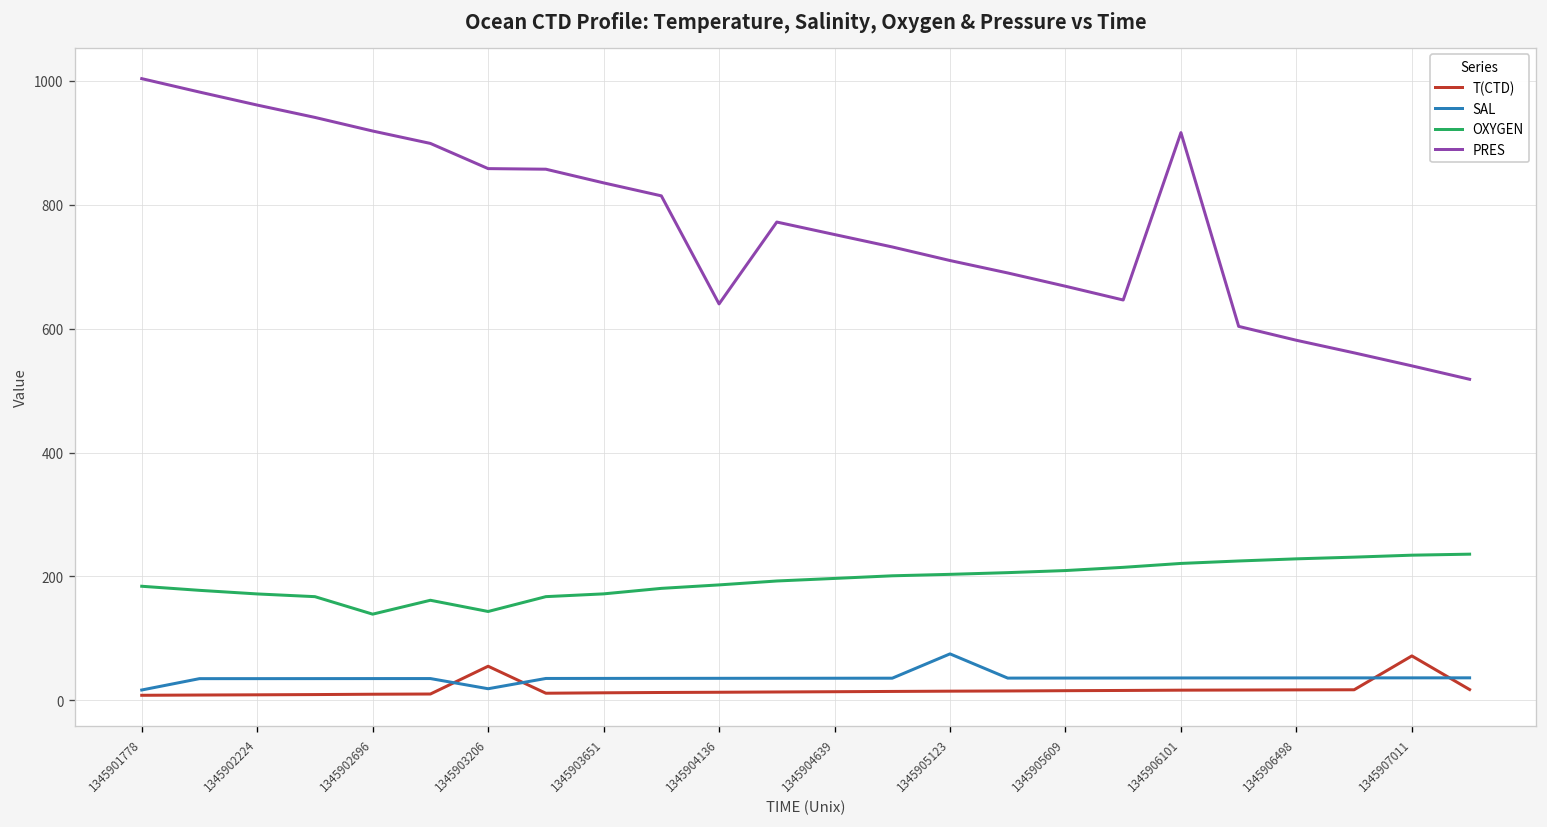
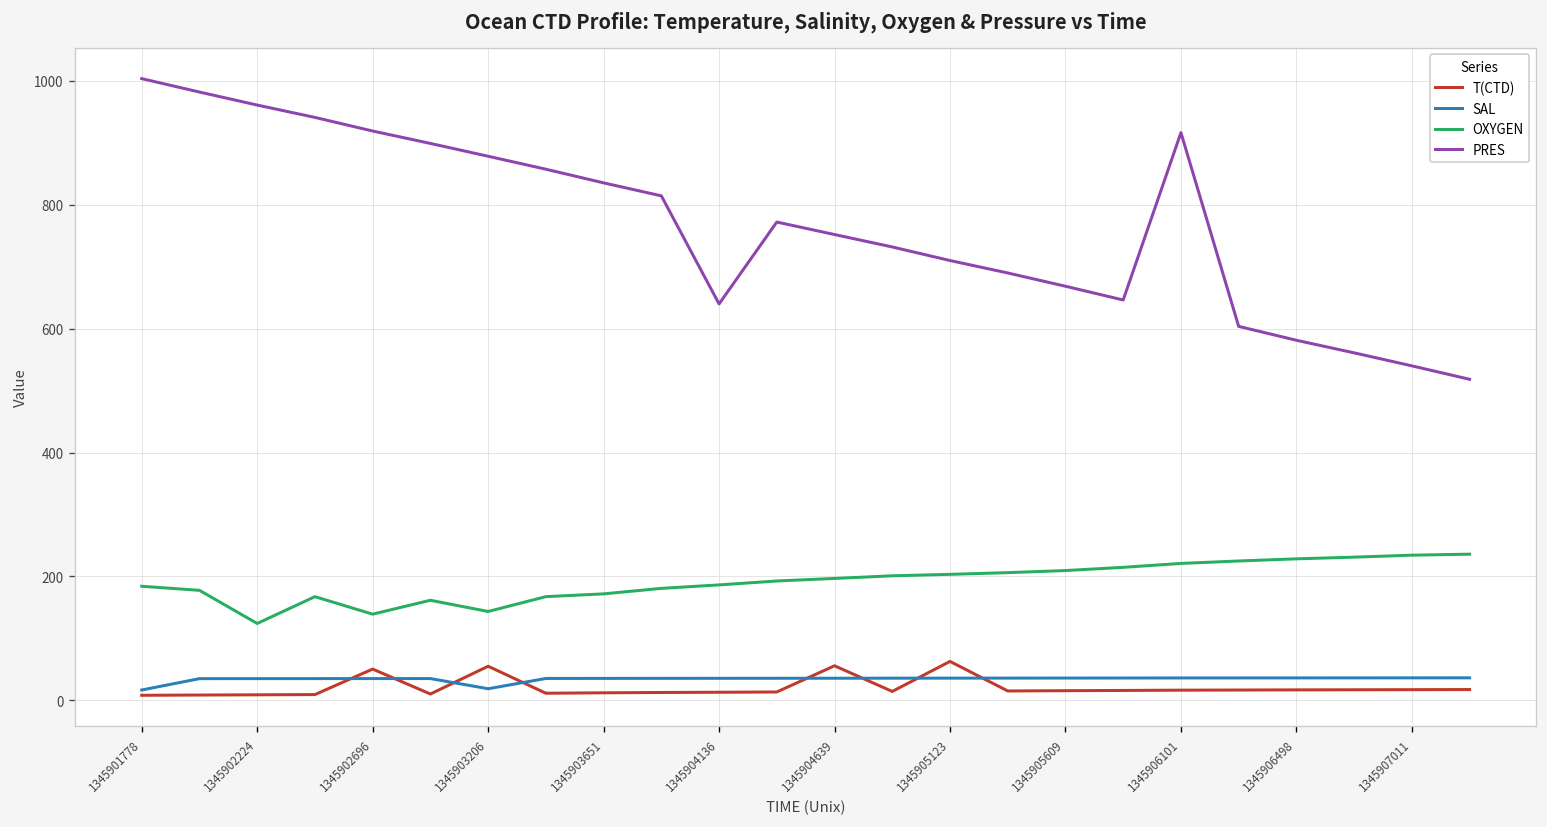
  {
    "T(CTD)": {
      "1345901778": 10,
      "1345902224": 10,
-     "1345902696": 10,
+     "1345902696": 50,
      "1345903206": 60,
      "1345903651": 10,
      "1345904136": 10,
-     "1345904639": 10,
-     "1345905123": 10,
+     "1345904639": 60,
+     "1345905123": 60,
      "1345905609": 20,
      "1345906101": 20,
      "1345906498": 20,
-     "1345907011": 70
+     "1345907011": 20
    },
    "SAL": {
      "1345901778": 20,
      "1345902224": 40,
      "1345902696": 40,
      "1345903206": 20,
      "1345903651": 40,
      "1345904136": 40,
      "1345904639": 40,
-     "1345905123": 80,
+     "1345905123": 40,
      "1345905609": 40,
      "1345906101": 40,
      "1345906498": 40,
      "1345907011": 40
    },
    "OXYGEN": {
      "1345901778": 180,
-     "1345902224": 170,
+     "1345902224": 120,
      "1345902696": 140,
      "1345903206": 140,
      "1345903651": 170,
      "1345904136": 190,
      "1345904639": 200,
      "1345905123": 200,
      "1345905609": 210,
      "1345906101": 220,
      "1345906498": 230,
      "1345907011": 230
    },
    "PRES": {
      "1345901778": 1000,
      "1345902224": 960,
      "1345902696": 920,
-     "1345903206": 860,
+     "1345903206": 880,
      "1345903651": 840,
      "1345904136": 640,
      "1345904639": 750,
      "1345905123": 710,
      "1345905609": 670,
      "1345906101": 920,
      "1345906498": 580,
      "1345907011": 540
    }
  }
